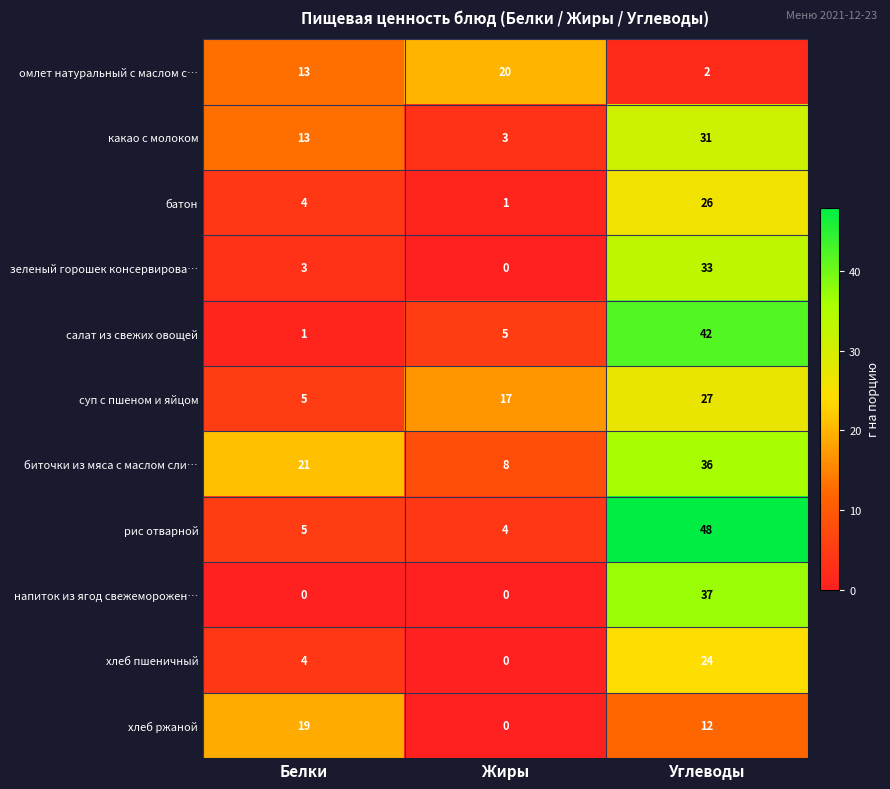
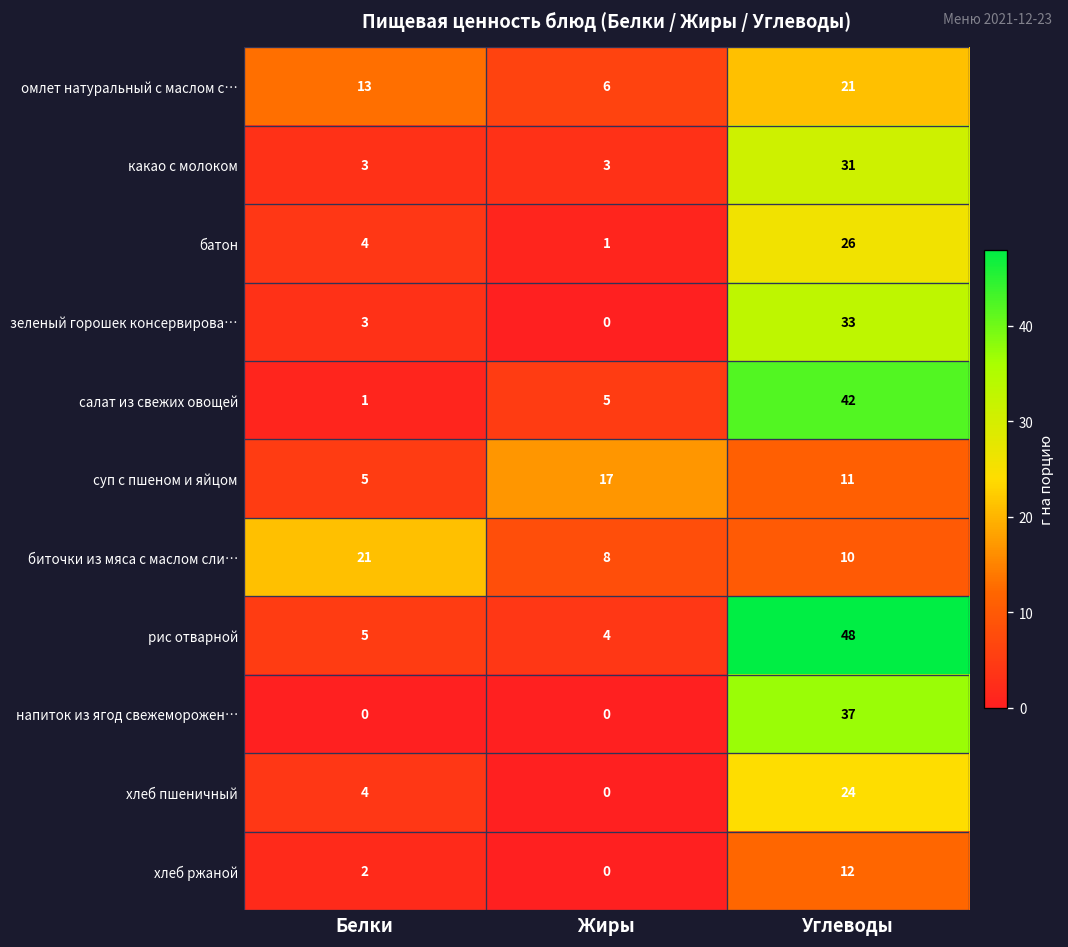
  {
    "омлет натуральный с маслом с…": {
      "Белки": 13,
-     "Жиры": 20,
-     "Углеводы": 2
+     "Жиры": 6,
+     "Углеводы": 21
    },
    "какао с молоком": {
-     "Белки": 13,
+     "Белки": 3,
      "Жиры": 3,
      "Углеводы": 31
    },
    "батон": {
      "Белки": 4,
      "Жиры": 1,
      "Углеводы": 26
    },
    "зеленый горошек консервирова…": {
      "Белки": 3,
      "Жиры": 0,
      "Углеводы": 33
    },
    "салат из свежих овощей": {
      "Белки": 1,
      "Жиры": 5,
      "Углеводы": 42
    },
    "суп с пшеном и яйцом": {
      "Белки": 5,
      "Жиры": 17,
-     "Углеводы": 27
+     "Углеводы": 11
    },
    "биточки из мяса с маслом сли…": {
      "Белки": 21,
      "Жиры": 8,
-     "Углеводы": 36
+     "Углеводы": 10
    },
    "рис отварной": {
      "Белки": 5,
      "Жиры": 4,
      "Углеводы": 48
    },
    "напиток из ягод свежеморожен…": {
      "Белки": 0,
      "Жиры": 0,
      "Углеводы": 37
    },
    "хлеб пшеничный": {
      "Белки": 4,
      "Жиры": 0,
      "Углеводы": 24
    },
    "хлеб ржаной": {
-     "Белки": 19,
+     "Белки": 2,
      "Жиры": 0,
      "Углеводы": 12
    }
  }
